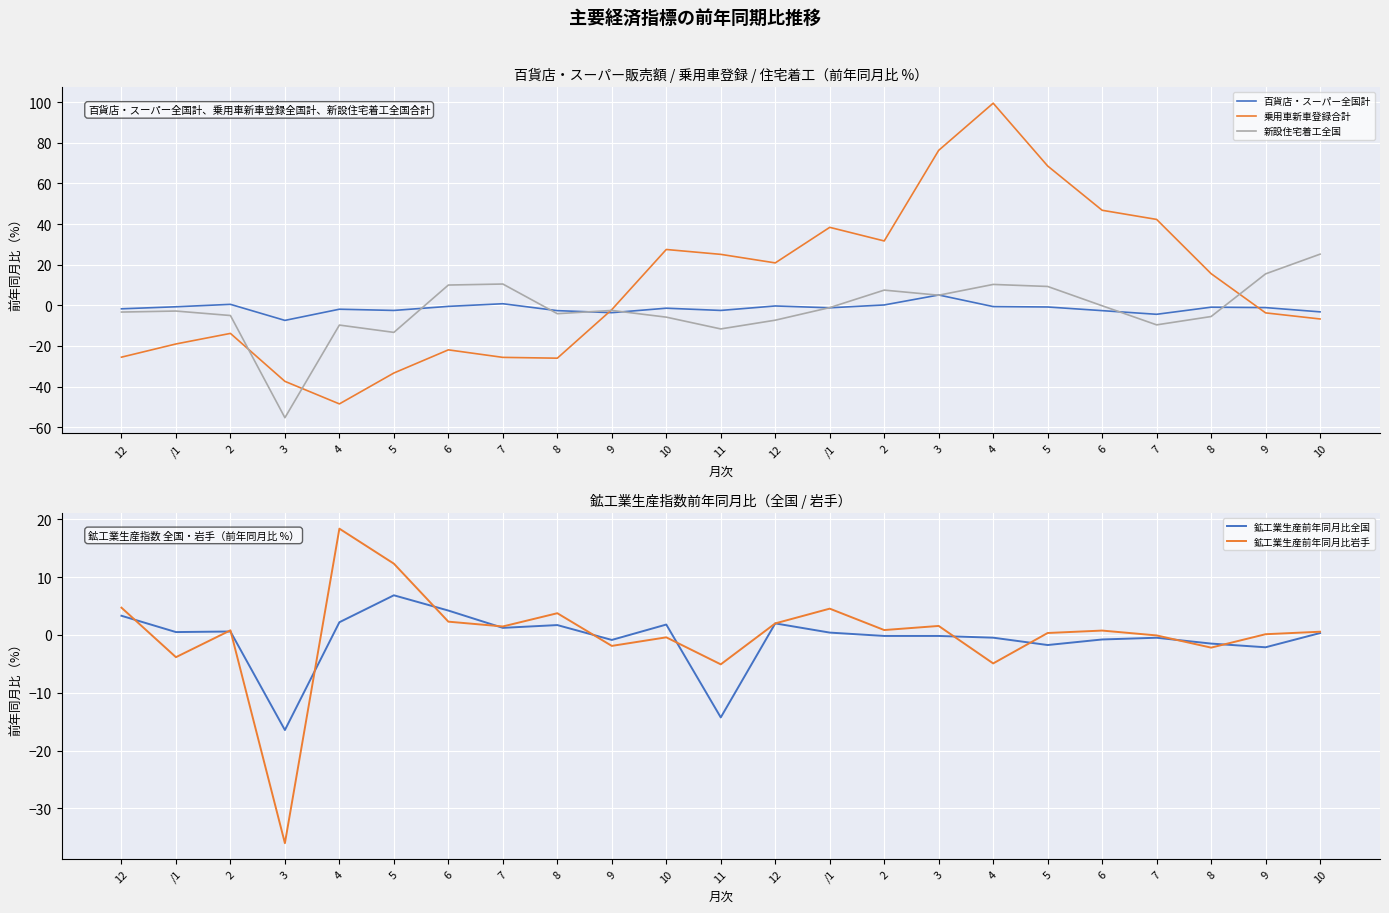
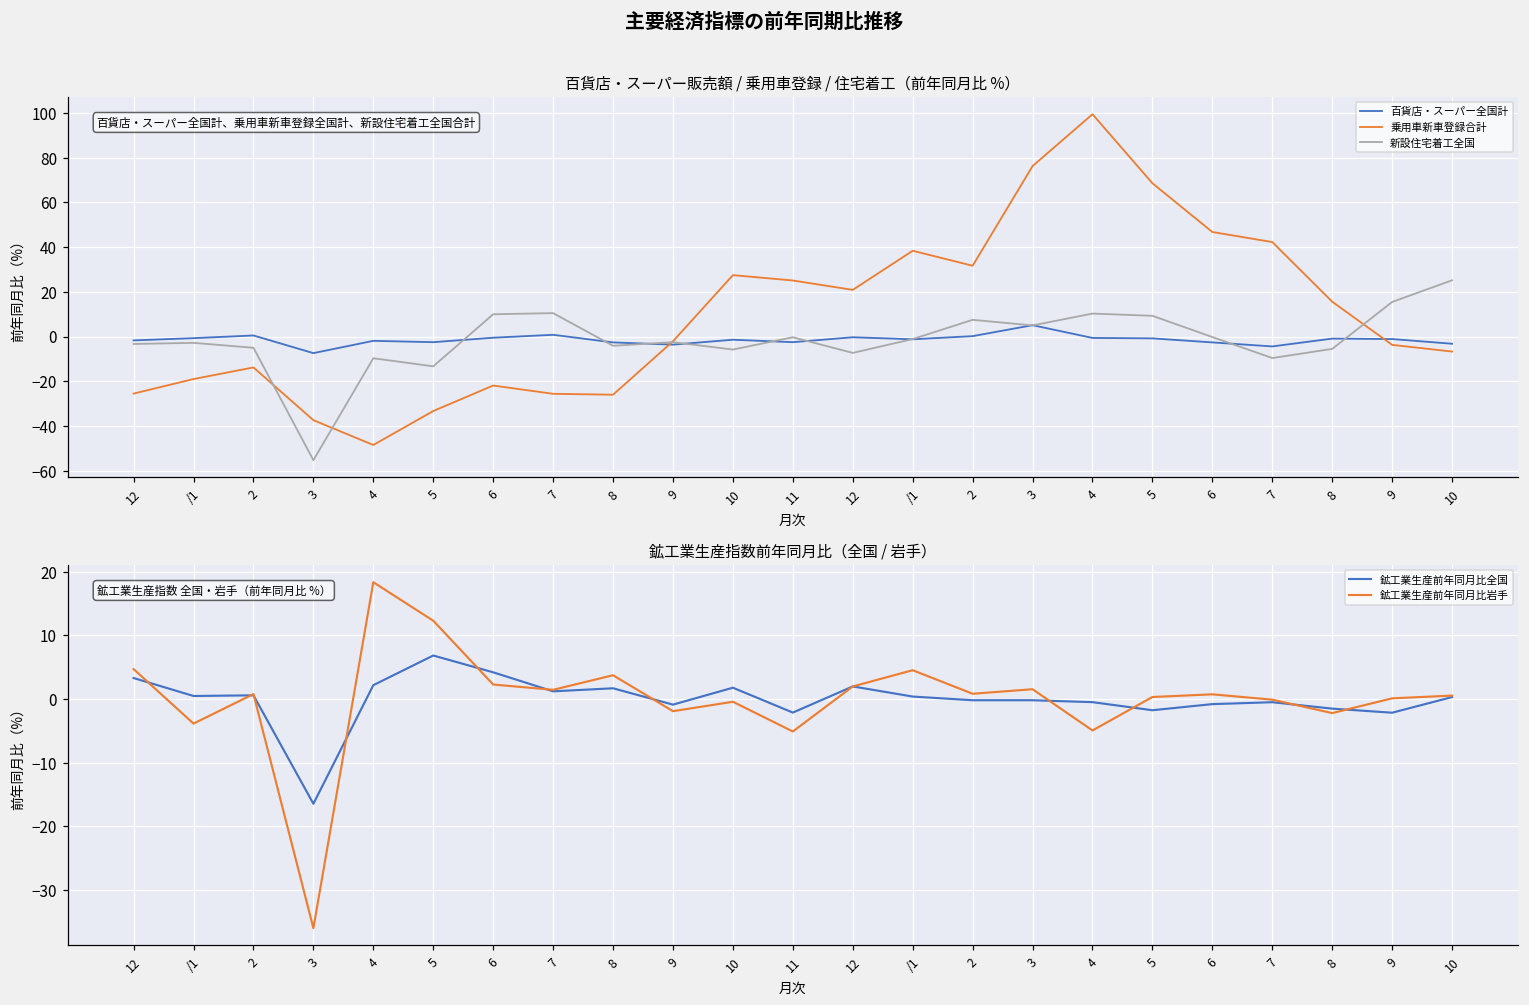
  {
    "百貨店・スーパー販売額 / 乗用車登録 / 住宅着工（前年同月比 %）": {
      "百貨店・スーパー全国計": {
        "11": -3
      },
      "乗用車新車登録合計": {
        "11": 25
      },
      "新設住宅着工全国": {
-       "11": -12
+       "11": 0
      }
    },
    "鉱工業生産指数前年同月比（全国 / 岩手）": {
      "鉱工業生産前年同月比全国": {
-       "11": -14
+       "11": -2
      },
      "鉱工業生産前年同月比岩手": {
        "11": -5
      }
    }
  }
